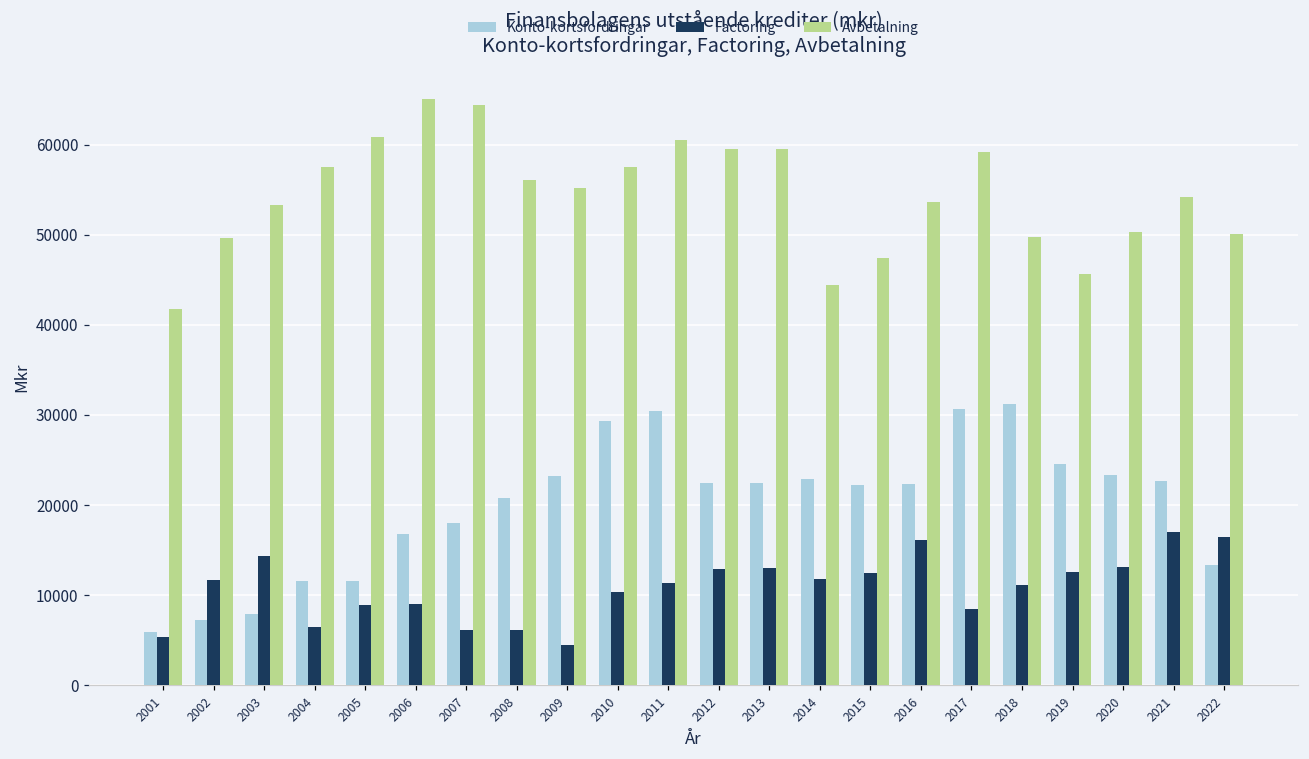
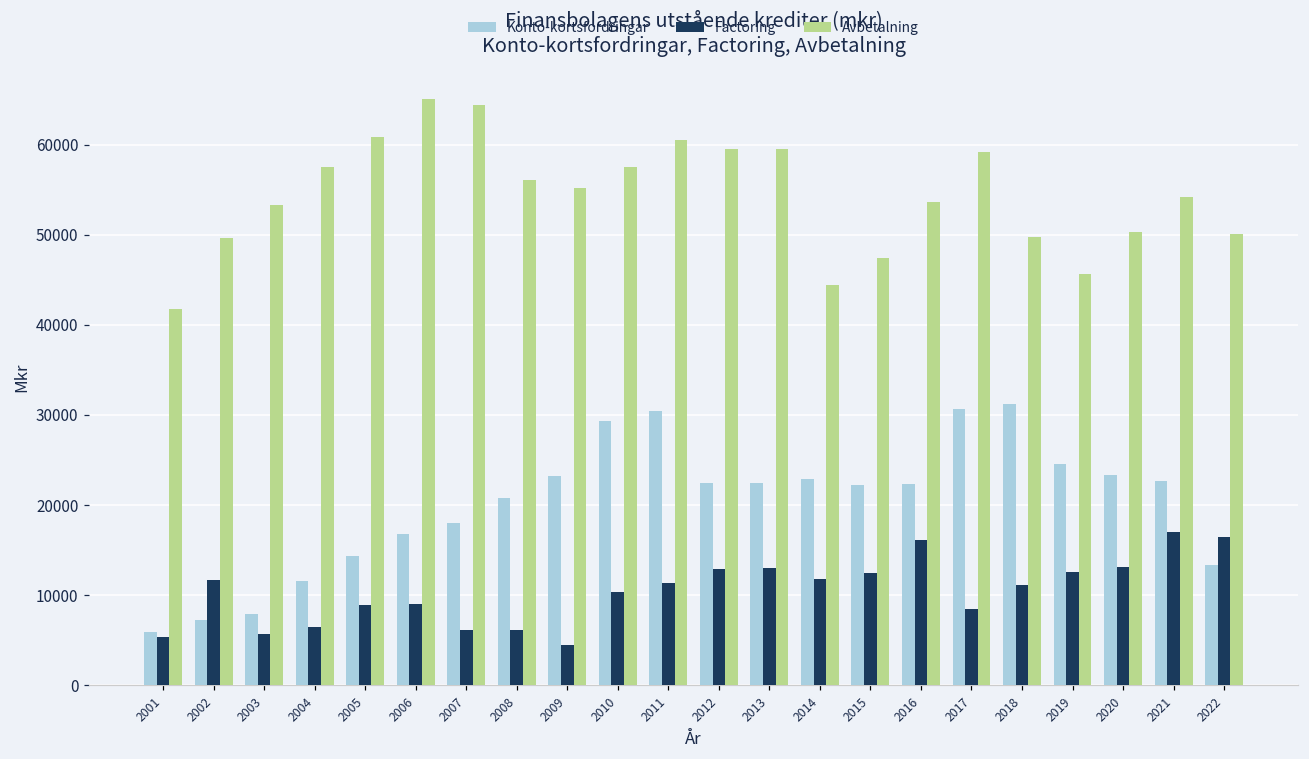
  {
    "Konto-kortsfordringar": {
      "2001": 6000,
      "2002": 7000,
      "2003": 8000,
      "2004": 12000,
-     "2005": 12000,
+     "2005": 14000,
      "2006": 17000,
      "2007": 18000,
      "2008": 21000,
      "2009": 23000,
      "2010": 29000,
      "2011": 30000,
      "2012": 22000,
      "2013": 22000,
      "2014": 23000,
      "2015": 22000,
      "2016": 22000,
      "2017": 31000,
      "2018": 31000,
      "2019": 25000,
      "2020": 23000,
      "2021": 23000,
      "2022": 13000
    },
    "Factoring": {
      "2001": 5000,
      "2002": 12000,
-     "2003": 14000,
+     "2003": 6000,
      "2004": 7000,
      "2005": 9000,
      "2006": 9000,
      "2007": 6000,
      "2008": 6000,
      "2009": 4000,
      "2010": 10000,
      "2011": 11000,
      "2012": 13000,
      "2013": 13000,
      "2014": 12000,
      "2015": 12000,
      "2016": 16000,
      "2017": 8000,
      "2018": 11000,
      "2019": 13000,
      "2020": 13000,
      "2021": 17000,
      "2022": 16000
    },
    "Avbetalning": {
      "2001": 42000,
      "2002": 50000,
      "2003": 53000,
      "2004": 58000,
      "2005": 61000,
      "2006": 65000,
      "2007": 64000,
      "2008": 56000,
      "2009": 55000,
      "2010": 57000,
      "2011": 61000,
      "2012": 60000,
      "2013": 59000,
      "2014": 44000,
      "2015": 47000,
      "2016": 54000,
      "2017": 59000,
      "2018": 50000,
      "2019": 46000,
      "2020": 50000,
      "2021": 54000,
      "2022": 50000
    }
  }
